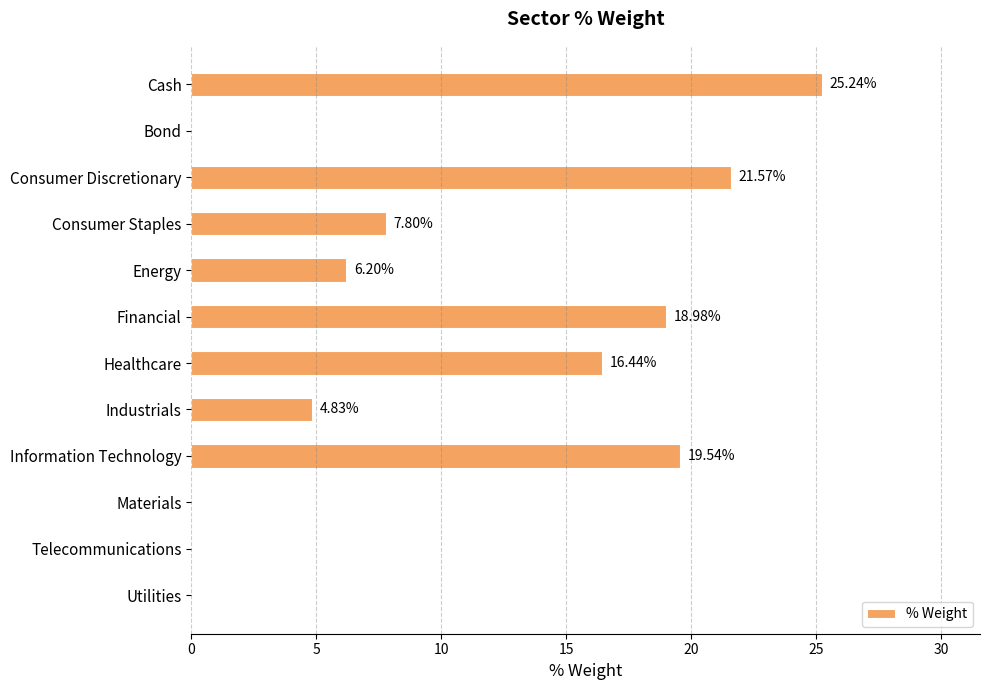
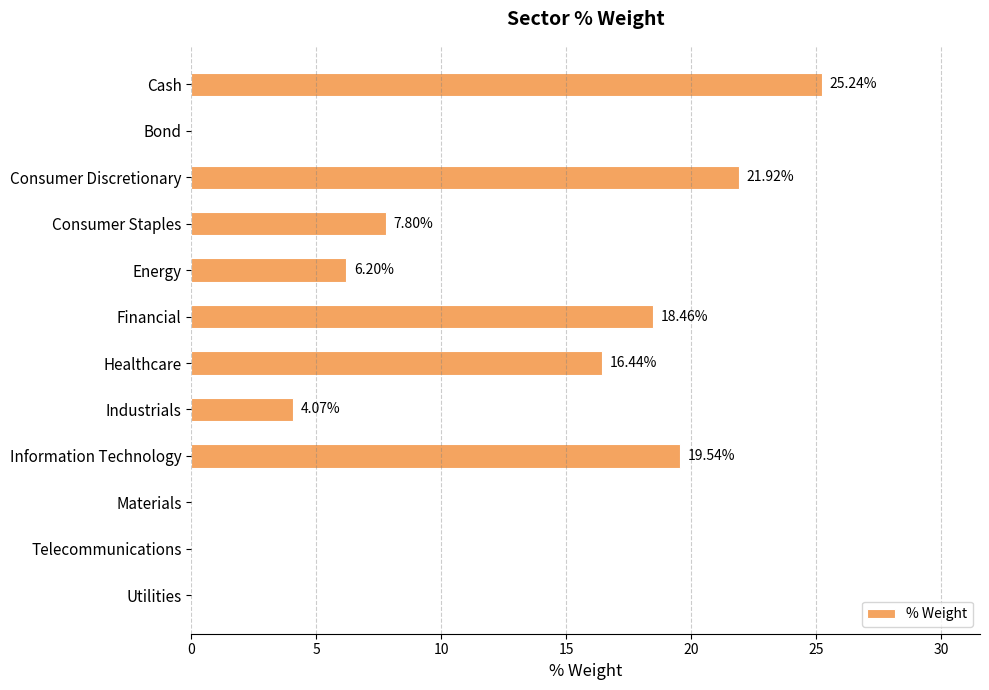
  {
    "Cash": "25.24%",
-   "Consumer Discretionary": "21.57%",
+   "Consumer Discretionary": "21.92%",
    "Consumer Staples": "7.80%",
    "Energy": "6.20%",
-   "Financial": "18.98%",
+   "Financial": "18.46%",
    "Healthcare": "16.44%",
-   "Industrials": "4.83%",
+   "Industrials": "4.07%",
    "Information Technology": "19.54%"
  }
